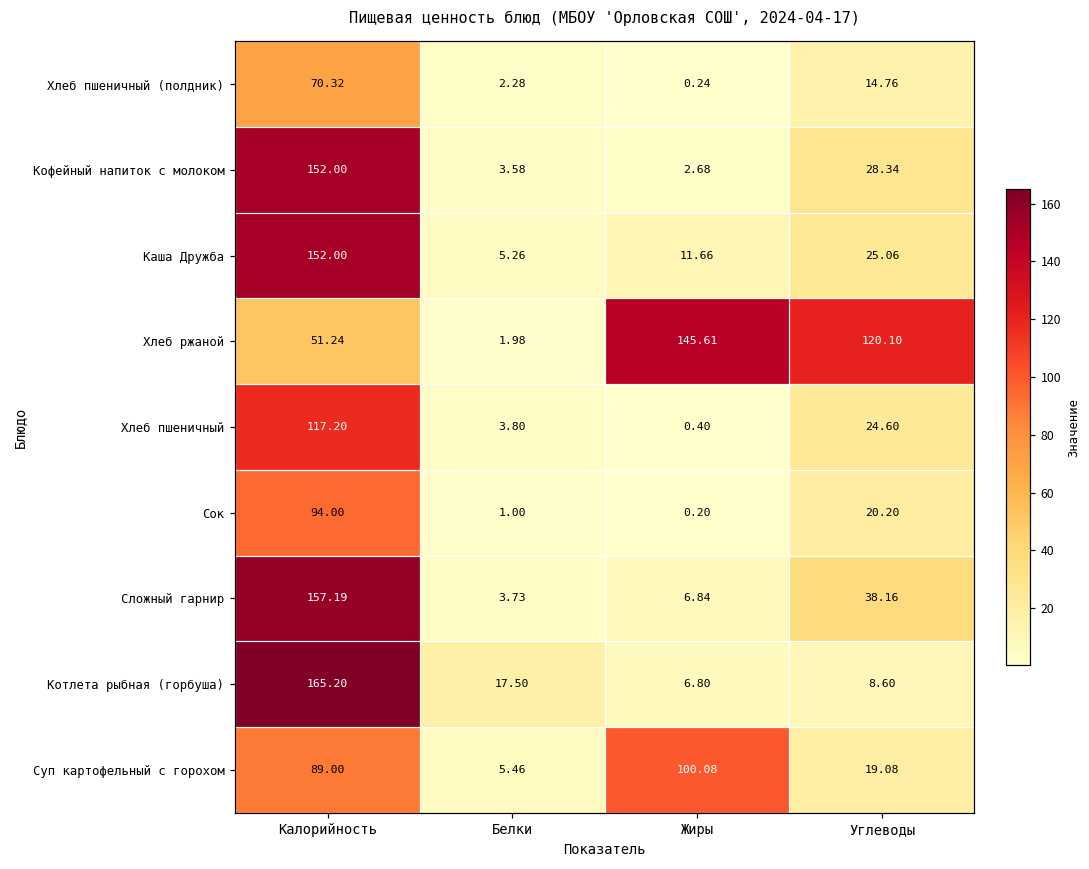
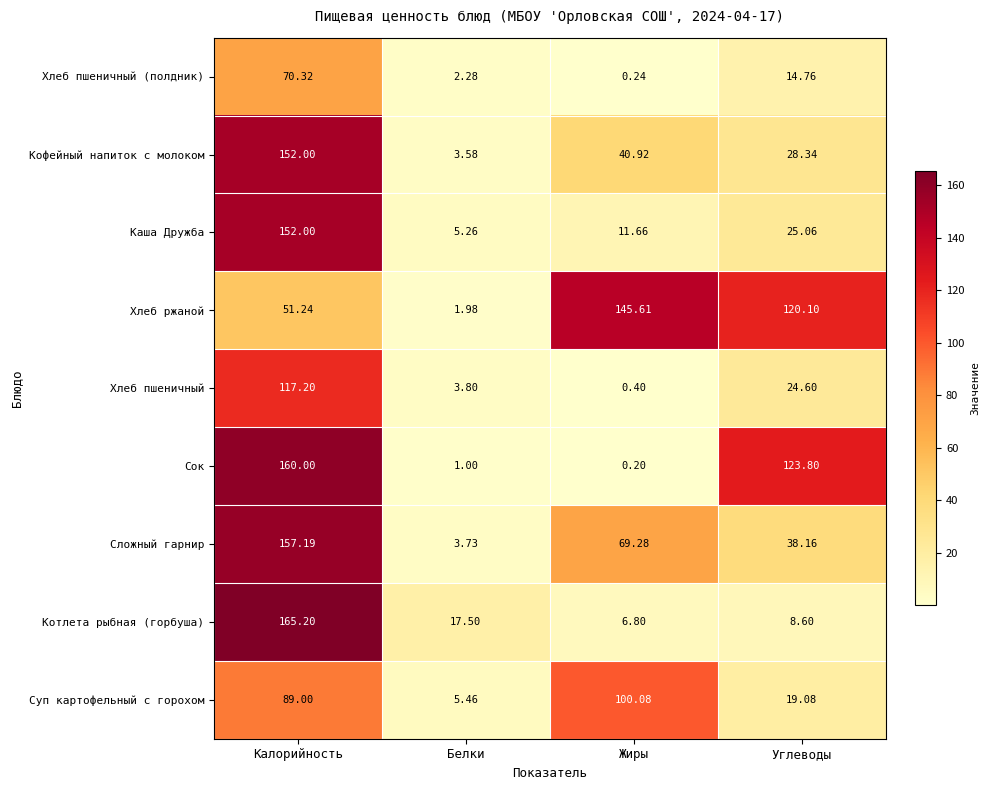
  {
    "Хлеб пшеничный (полдник)": {
      "Калорийность": 70.32,
      "Белки": 2.28,
      "Жиры": 0.24,
      "Углеводы": 14.76
    },
    "Кофейный напиток с молоком": {
      "Калорийность": 152.00,
      "Белки": 3.58,
-     "Жиры": 2.68,
+     "Жиры": 40.92,
      "Углеводы": 28.34
    },
    "Каша Дружба": {
      "Калорийность": 152.00,
      "Белки": 5.26,
      "Жиры": 11.66,
      "Углеводы": 25.06
    },
    "Хлеб ржаной": {
      "Калорийность": 51.24,
      "Белки": 1.98,
      "Жиры": 145.61,
      "Углеводы": 120.10
    },
    "Хлеб пшеничный": {
      "Калорийность": 117.20,
      "Белки": 3.80,
      "Жиры": 0.40,
      "Углеводы": 24.60
    },
    "Сок": {
-     "Калорийность": 94.00,
+     "Калорийность": 160.00,
      "Белки": 1.00,
      "Жиры": 0.20,
-     "Углеводы": 20.20
+     "Углеводы": 123.80
    },
    "Сложный гарнир": {
      "Калорийность": 157.19,
      "Белки": 3.73,
-     "Жиры": 6.84,
+     "Жиры": 69.28,
      "Углеводы": 38.16
    },
    "Котлета рыбная (горбуша)": {
      "Калорийность": 165.20,
      "Белки": 17.50,
      "Жиры": 6.80,
      "Углеводы": 8.60
    },
    "Суп картофельный с горохом": {
      "Калорийность": 89.00,
      "Белки": 5.46,
      "Жиры": 100.08,
      "Углеводы": 19.08
    }
  }
